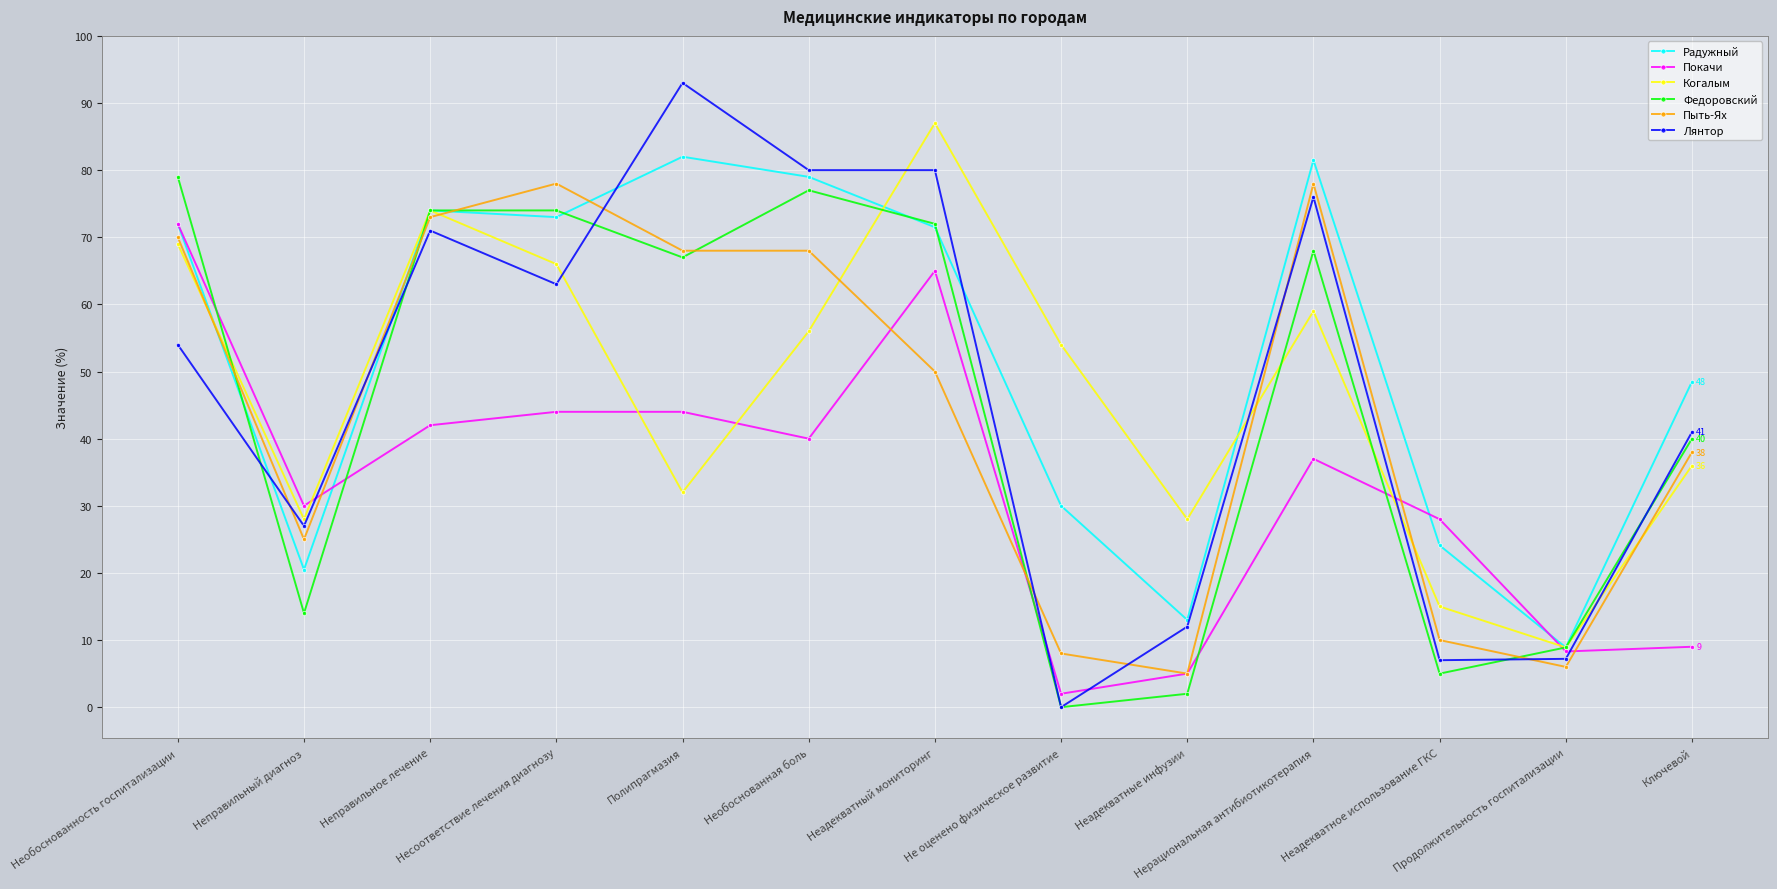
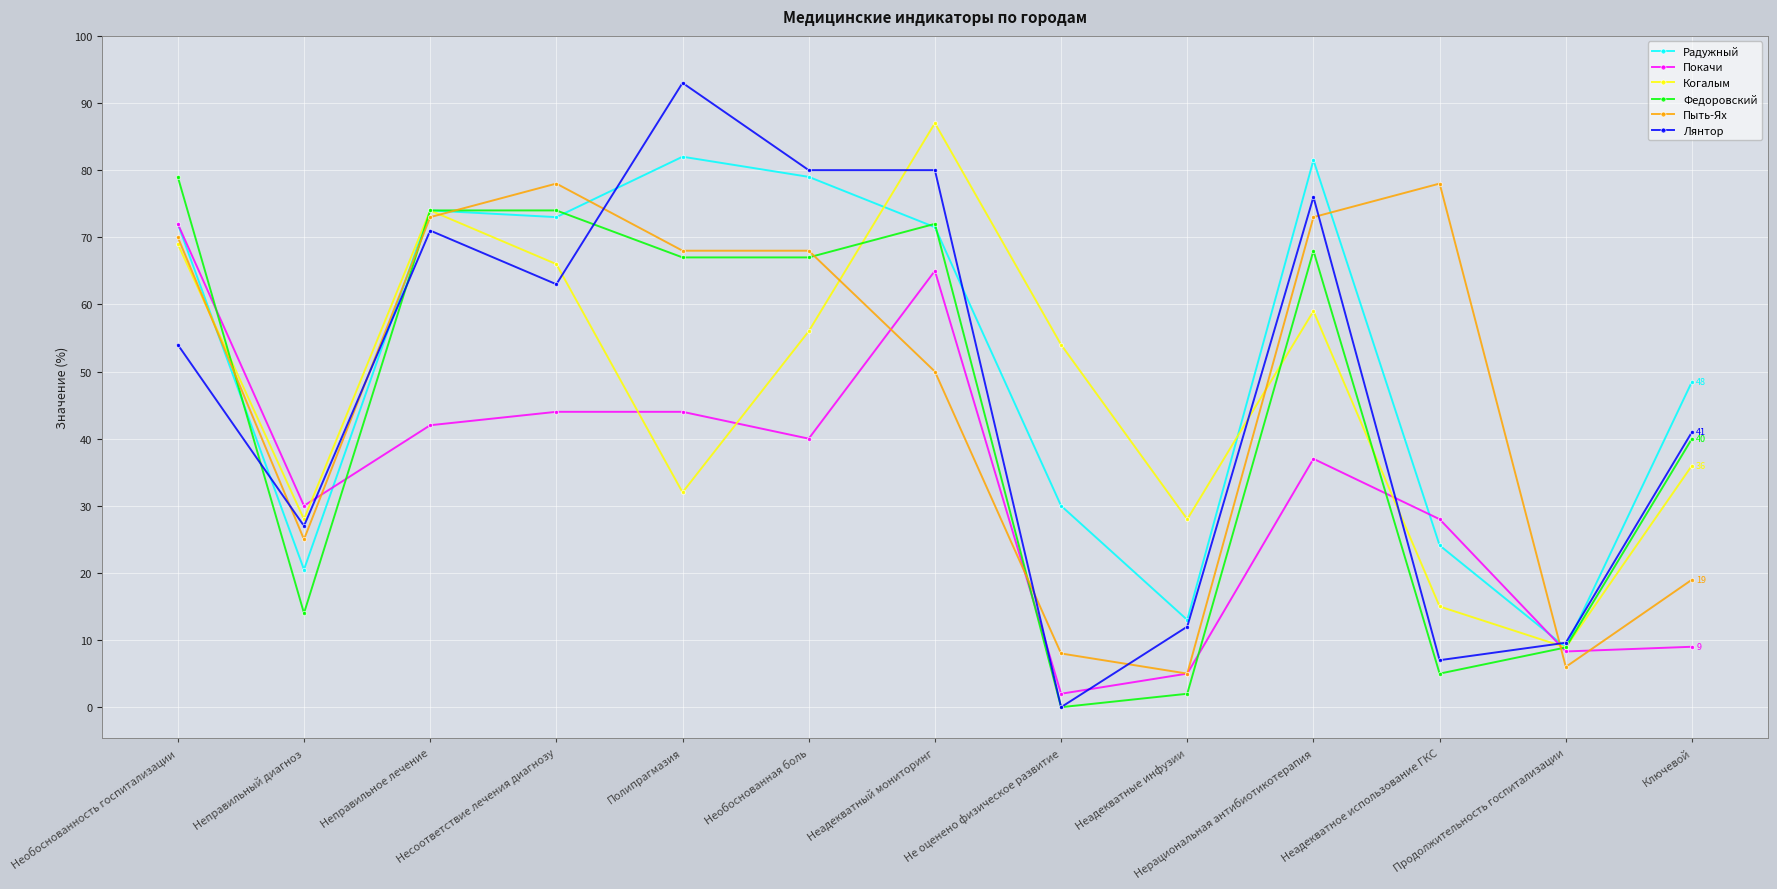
  {
    "Радужный": {
      "Ключевой": 48
    },
    "Покачи": {
      "Ключевой": 9
    },
    "Когалым": {
      "Ключевой": 36
    },
    "Федоровский": {
      "Необоснованность госпитализации": 79,
      "Неправильный диагноз": 14,
      "Несоответствие лечения диагнозу": 74,
      "Полипрагмазия": 67,
-     "Необоснованная боль": 77,
+     "Необоснованная боль": 67,
      "Неадекватный мониторинг": 72,
      "Неадекватные инфузии": 2,
      "Нерациональная антибиотикотерапия": 68,
      "Неадекватное использование ГКС": 5
    },
    "Пыть-Ях": {
-     "Нерациональная антибиотикотерапия": 78,
-     "Неадекватное использование ГКС": 10,
-     "Ключевой": 38
+     "Нерациональная антибиотикотерапия": 73,
+     "Неадекватное использование ГКС": 78,
+     "Ключевой": 19
    },
    "Лянтор": {
      "Необоснованность госпитализации": 54,
      "Неправильный диагноз": 27,
      "Неправильное лечение": 71,
      "Несоответствие лечения диагнозу": 63,
      "Полипрагмазия": 93,
      "Необоснованная боль": 80,
      "Неадекватный мониторинг": 80,
      "Неадекватные инфузии": 12,
      "Нерациональная антибиотикотерапия": 76,
      "Неадекватное использование ГКС": 7,
-     "Продолжительность госпитализации": 7
+     "Продолжительность госпитализации": 10
    }
  }
